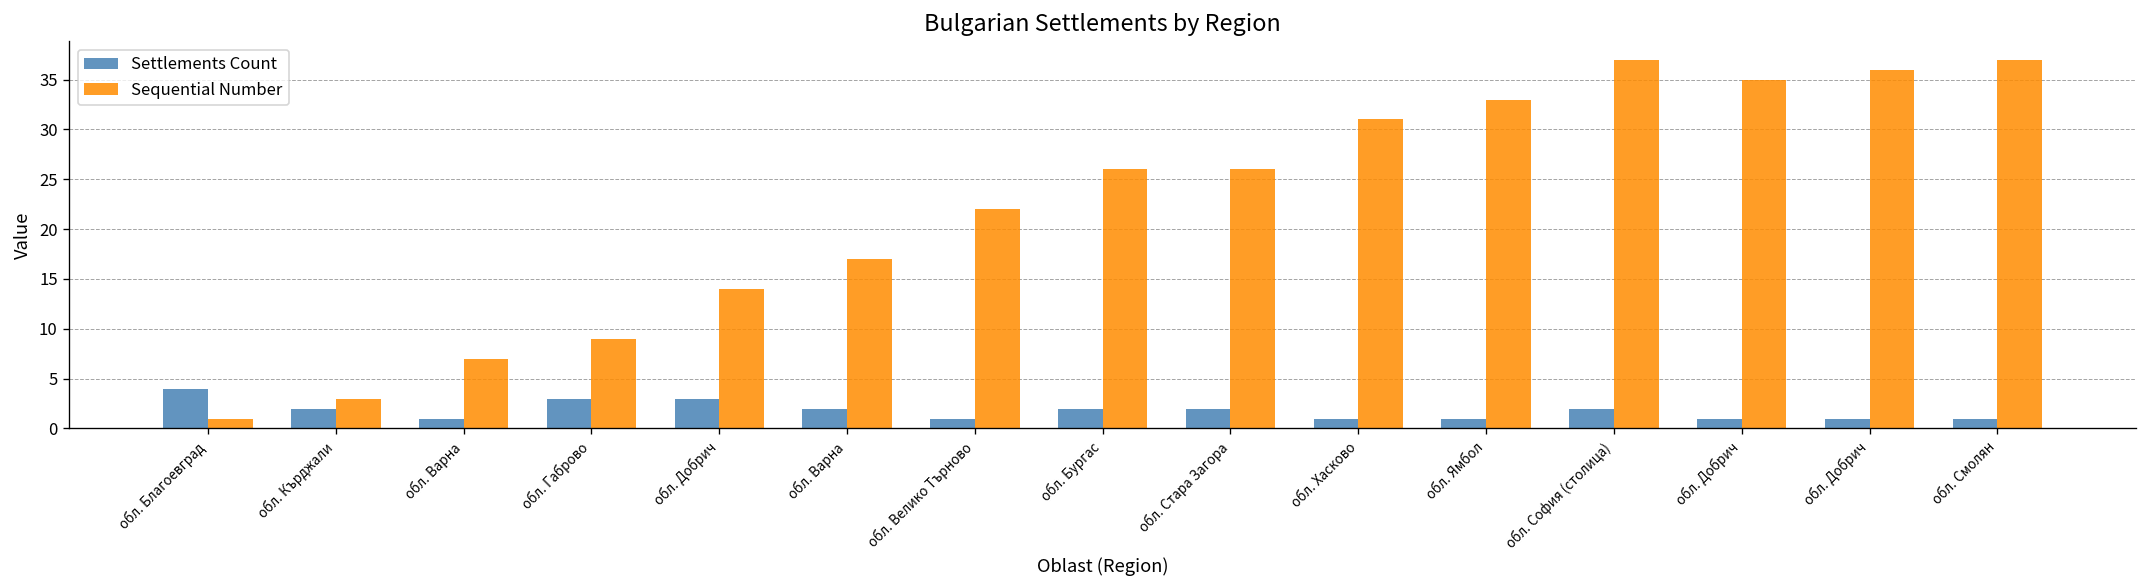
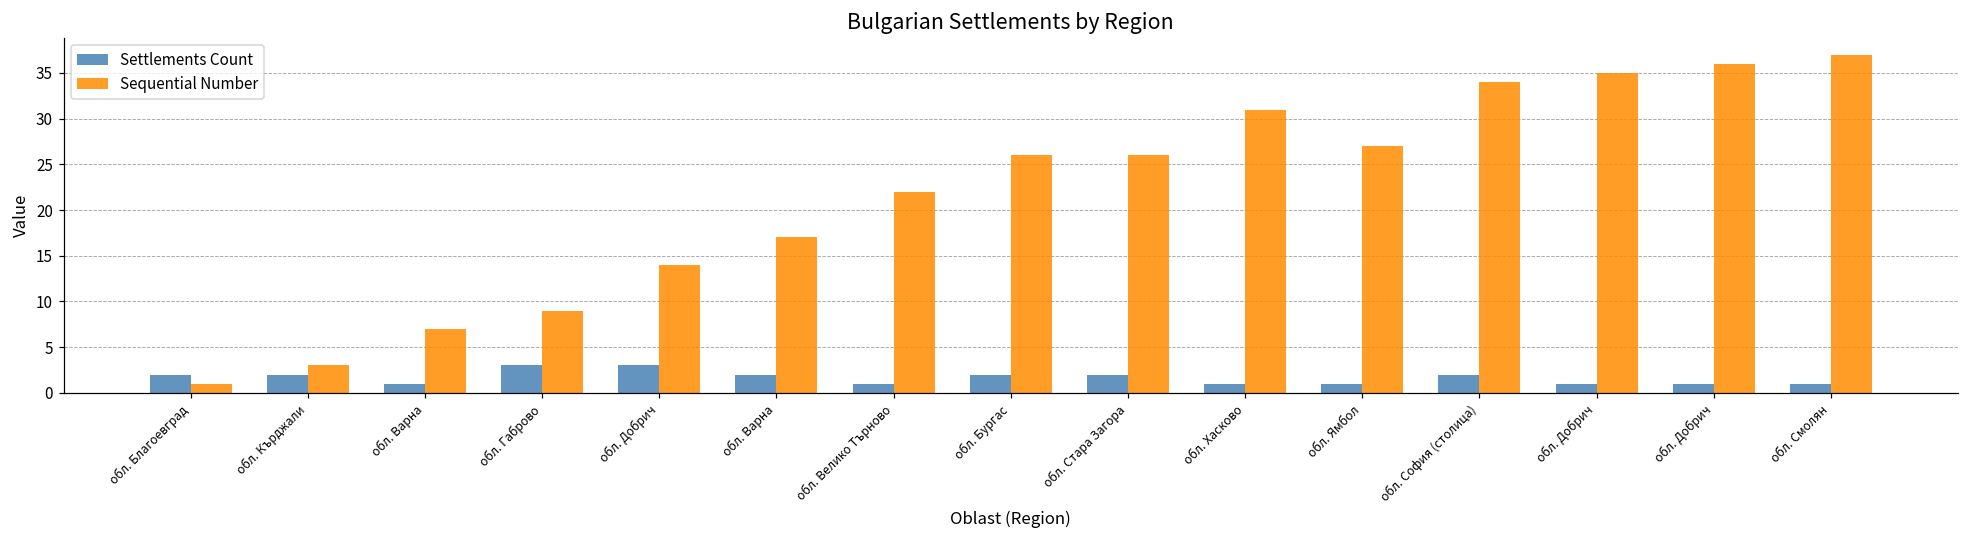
  {
    "Settlements Count": {
-     "обл. Благоевград": 4,
+     "обл. Благоевград": 2,
      "обл. Кърджали": 2,
      "обл. Габрово": 3,
      "обл. Велико Търново": 1,
      "обл. Бургас": 2,
      "обл. Стара Загора": 2,
      "обл. Хасково": 1,
      "обл. Ямбол": 1,
      "обл. София (столица)": 2,
      "обл. Смолян": 1
    },
    "Sequential Number": {
      "обл. Благоевград": 1,
      "обл. Кърджали": 3,
      "обл. Габрово": 9,
      "обл. Велико Търново": 22,
      "обл. Бургас": 26,
      "обл. Стара Загора": 26,
      "обл. Хасково": 31,
-     "обл. Ямбол": 33,
-     "обл. София (столица)": 37,
+     "обл. Ямбол": 27,
+     "обл. София (столица)": 34,
      "обл. Смолян": 37
    }
  }
